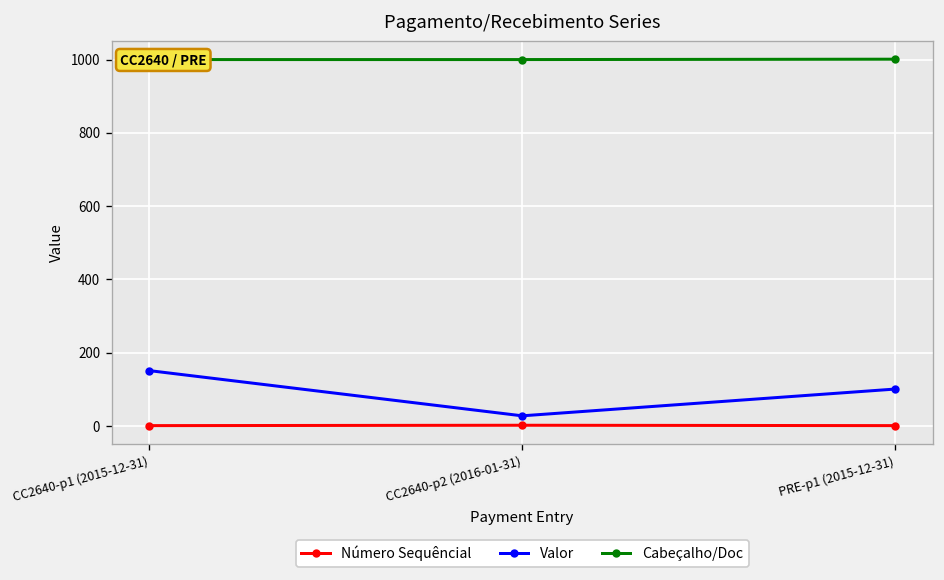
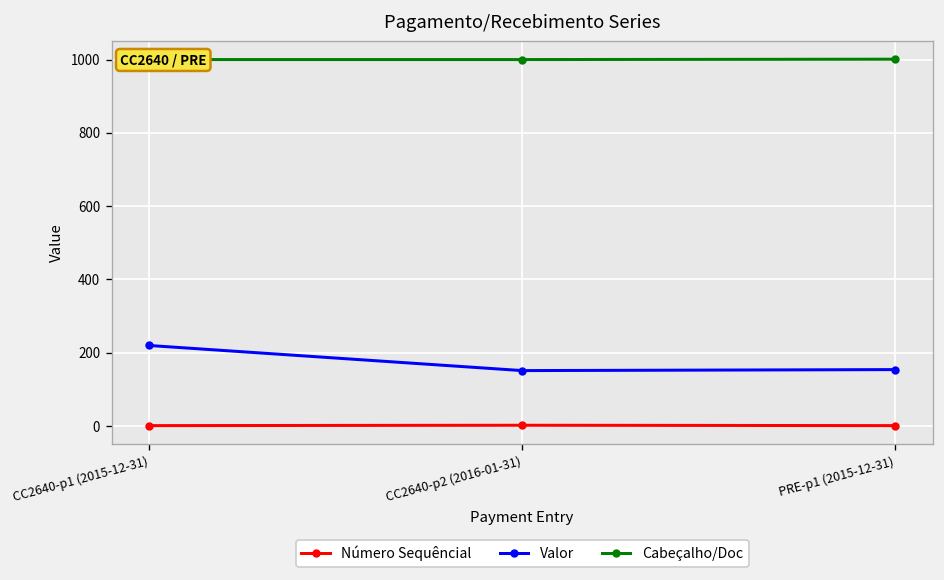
  {
    "Número Sequêncial": {
      "CC2640-p1 (2015-12-31)": 0,
      "CC2640-p2 (2016-01-31)": 0,
      "PRE-p1 (2015-12-31)": 0
    },
    "Valor": {
-     "CC2640-p1 (2015-12-31)": 150,
-     "CC2640-p2 (2016-01-31)": 30,
-     "PRE-p1 (2015-12-31)": 100
+     "CC2640-p1 (2015-12-31)": 220,
+     "CC2640-p2 (2016-01-31)": 150,
+     "PRE-p1 (2015-12-31)": 150
    },
    "Cabeçalho/Doc": {
      "CC2640-p2 (2016-01-31)": 1000,
      "PRE-p1 (2015-12-31)": 1000
    }
  }
